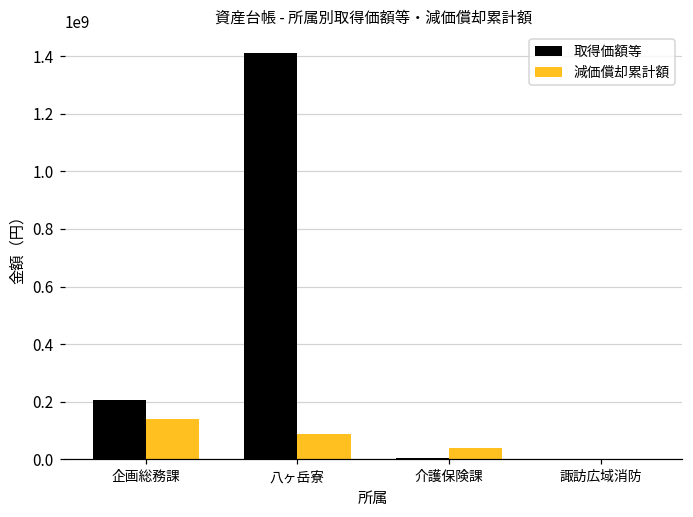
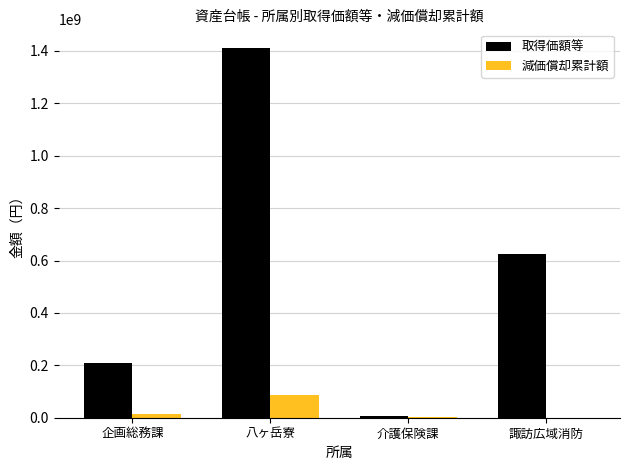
  {
    "取得価額等": {
      "企画総務課": 210000000,
      "八ヶ岳寮": 1410000000,
-     "諏訪広域消防": 0
+     "諏訪広域消防": 630000000
    },
    "減価償却累計額": {
-     "企画総務課": 140000000,
+     "企画総務課": 20000000,
      "八ヶ岳寮": 90000000,
-     "介護保険課": 40000000
+     "介護保険課": 0
    }
  }
